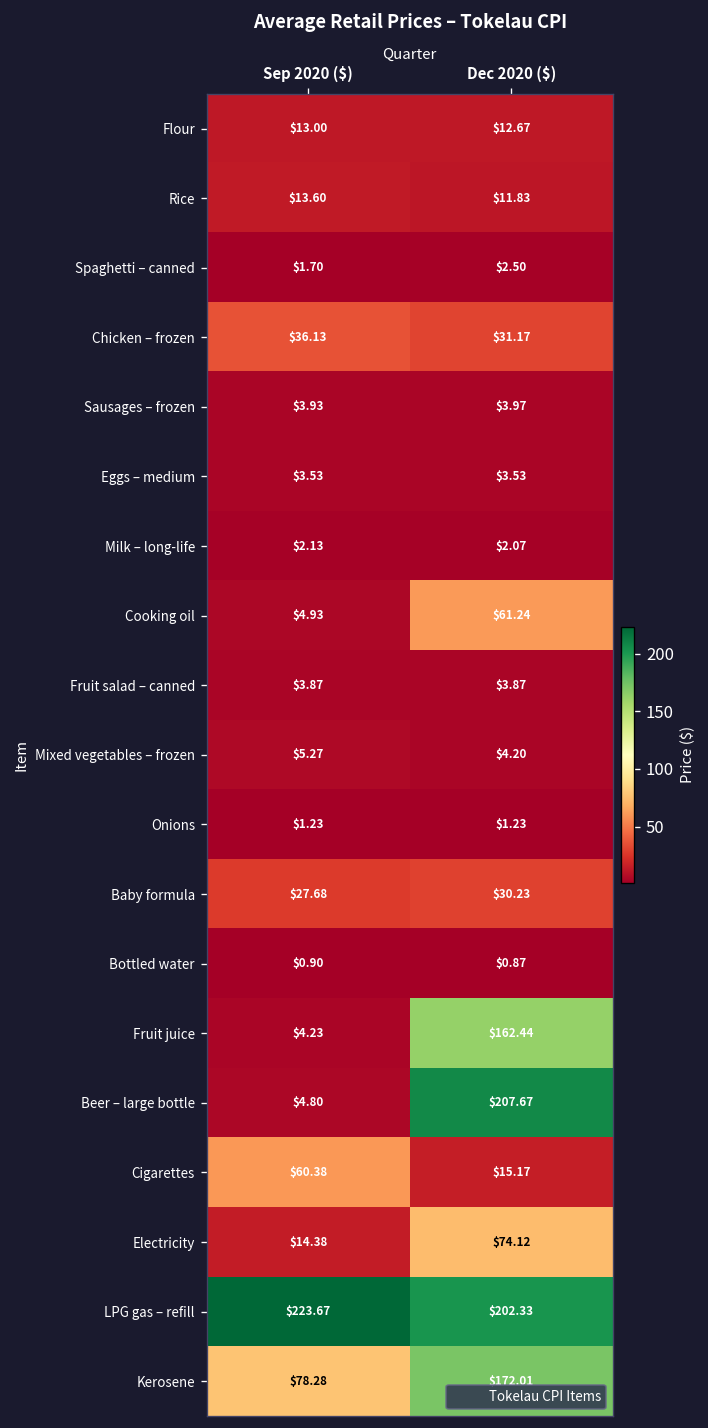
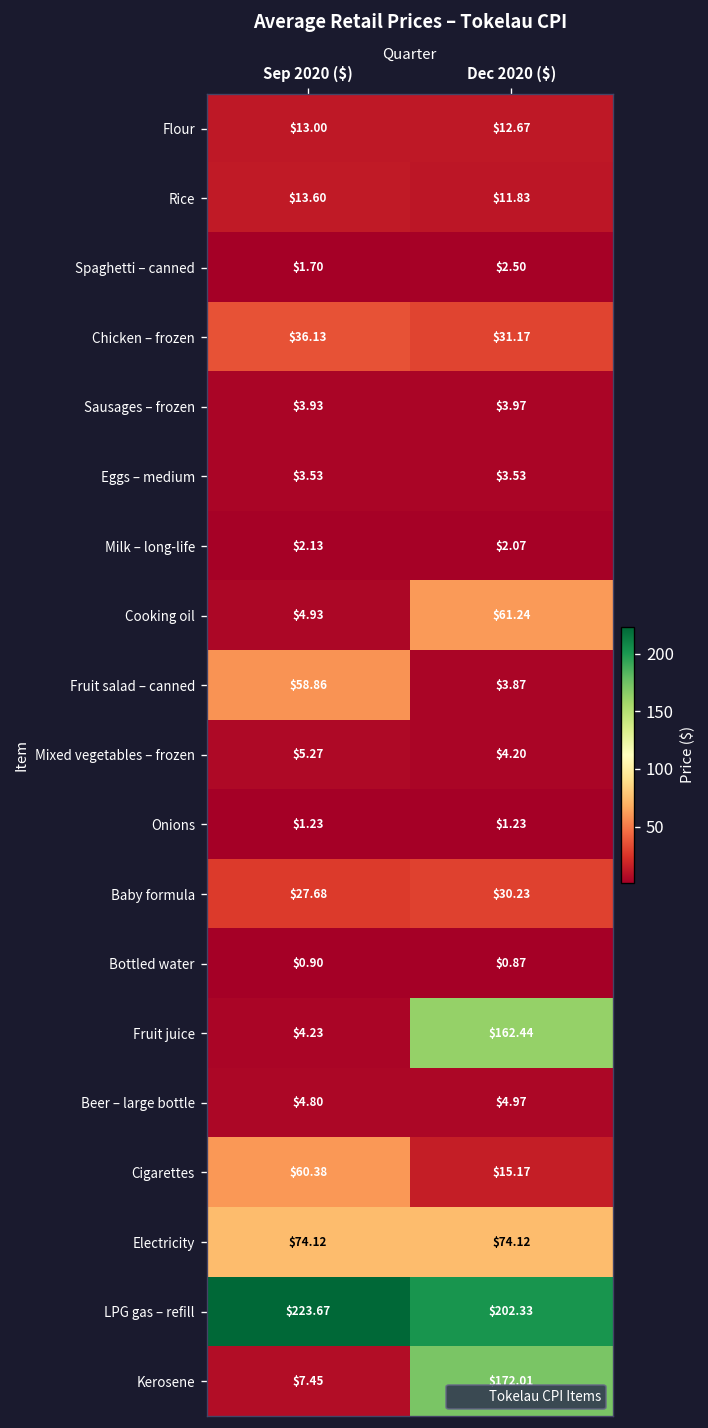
  {
    "Flour": {
      "Sep 2020 ($)": "$13.00",
      "Dec 2020 ($)": "$12.67"
    },
    "Rice": {
      "Sep 2020 ($)": "$13.60",
      "Dec 2020 ($)": "$11.83"
    },
    "Spaghetti – canned": {
      "Sep 2020 ($)": "$1.70",
      "Dec 2020 ($)": "$2.50"
    },
    "Chicken – frozen": {
      "Sep 2020 ($)": "$36.13",
      "Dec 2020 ($)": "$31.17"
    },
    "Sausages – frozen": {
      "Sep 2020 ($)": "$3.93",
      "Dec 2020 ($)": "$3.97"
    },
    "Eggs – medium": {
      "Sep 2020 ($)": "$3.53",
      "Dec 2020 ($)": "$3.53"
    },
    "Milk – long-life": {
      "Sep 2020 ($)": "$2.13",
      "Dec 2020 ($)": "$2.07"
    },
    "Cooking oil": {
      "Sep 2020 ($)": "$4.93",
      "Dec 2020 ($)": "$61.24"
    },
    "Fruit salad – canned": {
-     "Sep 2020 ($)": "$3.87",
+     "Sep 2020 ($)": "$58.86",
      "Dec 2020 ($)": "$3.87"
    },
    "Mixed vegetables – frozen": {
      "Sep 2020 ($)": "$5.27",
      "Dec 2020 ($)": "$4.20"
    },
    "Onions": {
      "Sep 2020 ($)": "$1.23",
      "Dec 2020 ($)": "$1.23"
    },
    "Baby formula": {
      "Sep 2020 ($)": "$27.68",
      "Dec 2020 ($)": "$30.23"
    },
    "Bottled water": {
      "Sep 2020 ($)": "$0.90",
      "Dec 2020 ($)": "$0.87"
    },
    "Fruit juice": {
      "Sep 2020 ($)": "$4.23",
      "Dec 2020 ($)": "$162.44"
    },
    "Beer – large bottle": {
      "Sep 2020 ($)": "$4.80",
-     "Dec 2020 ($)": "$207.67"
+     "Dec 2020 ($)": "$4.97"
    },
    "Cigarettes": {
      "Sep 2020 ($)": "$60.38",
      "Dec 2020 ($)": "$15.17"
    },
    "Electricity": {
-     "Sep 2020 ($)": "$14.38",
+     "Sep 2020 ($)": "$74.12",
      "Dec 2020 ($)": "$74.12"
    },
    "LPG gas – refill": {
      "Sep 2020 ($)": "$223.67",
      "Dec 2020 ($)": "$202.33"
    },
    "Kerosene": {
-     "Sep 2020 ($)": "$78.28"
+     "Sep 2020 ($)": "$7.45"
    }
  }
